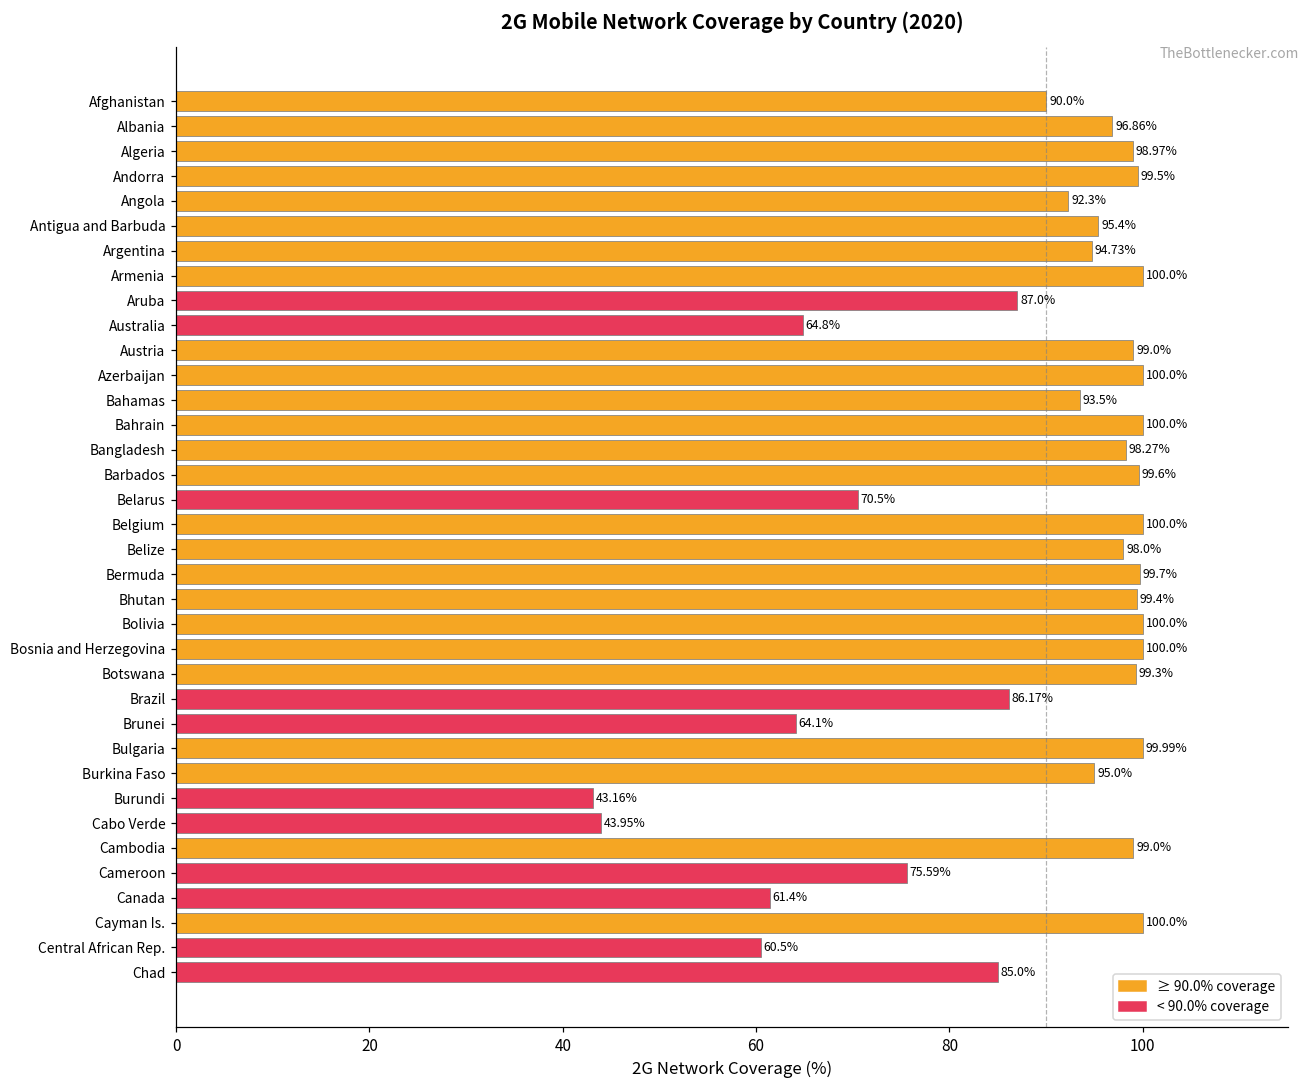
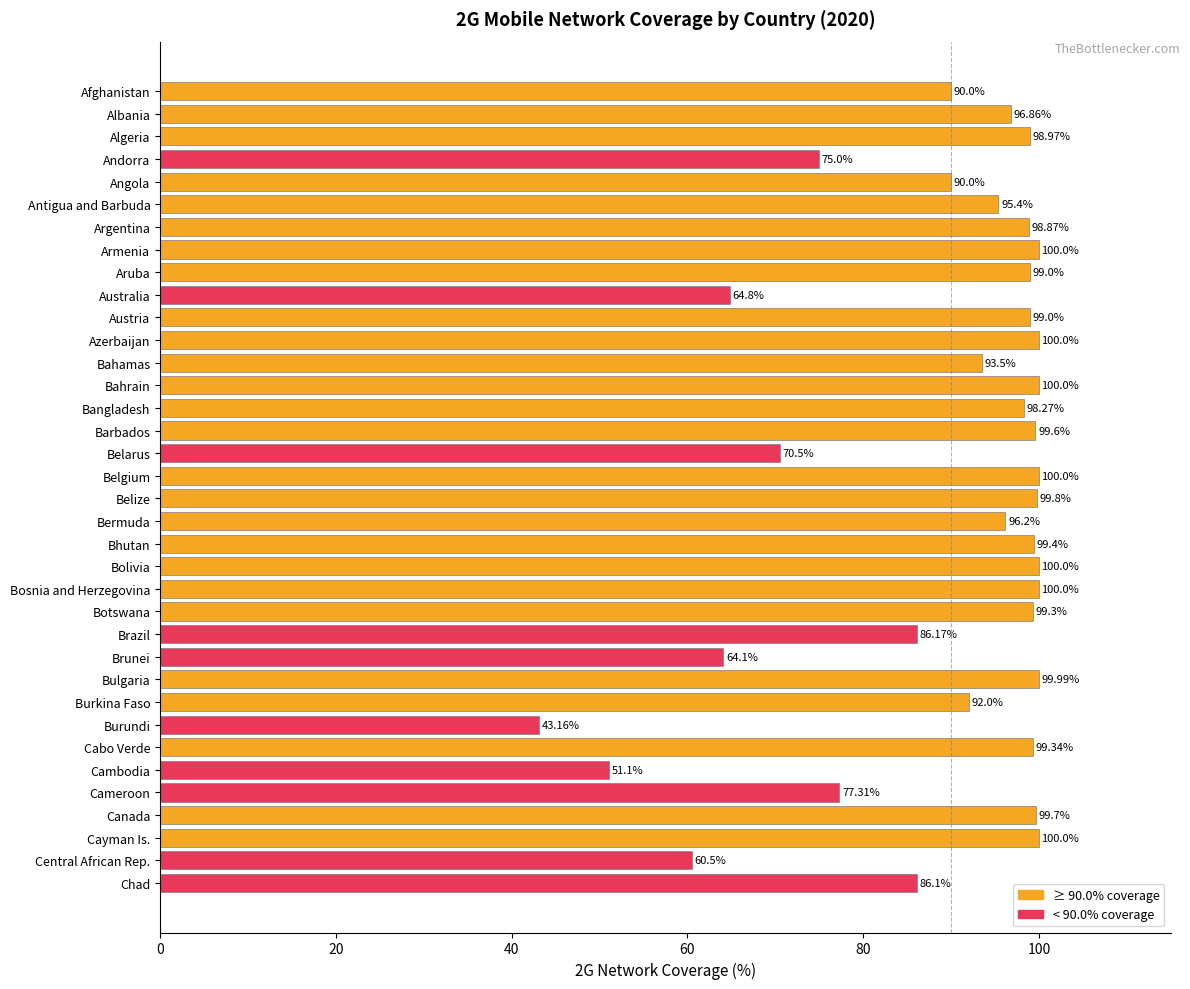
  {
    "Afghanistan": "90.0%",
    "Albania": "96.86%",
    "Algeria": "98.97%",
-   "Andorra": "99.5%",
-   "Angola": "92.3%",
+   "Andorra": "75.0%",
+   "Angola": "90.0%",
    "Antigua and Barbuda": "95.4%",
-   "Argentina": "94.73%",
+   "Argentina": "98.87%",
    "Armenia": "100.0%",
-   "Aruba": "87.0%",
+   "Aruba": "99.0%",
    "Australia": "64.8%",
    "Austria": "99.0%",
    "Azerbaijan": "100.0%",
    "Bahamas": "93.5%",
    "Bahrain": "100.0%",
    "Bangladesh": "98.27%",
    "Barbados": "99.6%",
    "Belarus": "70.5%",
    "Belgium": "100.0%",
-   "Belize": "98.0%",
-   "Bermuda": "99.7%",
+   "Belize": "99.8%",
+   "Bermuda": "96.2%",
    "Bhutan": "99.4%",
    "Bolivia": "100.0%",
    "Bosnia and Herzegovina": "100.0%",
    "Botswana": "99.3%",
    "Brazil": "86.17%",
    "Brunei": "64.1%",
    "Bulgaria": "99.99%",
-   "Burkina Faso": "95.0%",
+   "Burkina Faso": "92.0%",
    "Burundi": "43.16%",
-   "Cabo Verde": "43.95%",
-   "Cambodia": "99.0%",
-   "Cameroon": "75.59%",
-   "Canada": "61.4%",
+   "Cabo Verde": "99.34%",
+   "Cambodia": "51.1%",
+   "Cameroon": "77.31%",
+   "Canada": "99.7%",
    "Cayman Is.": "100.0%",
    "Central African Rep.": "60.5%",
-   "Chad": "85.0%"
+   "Chad": "86.1%"
  }
